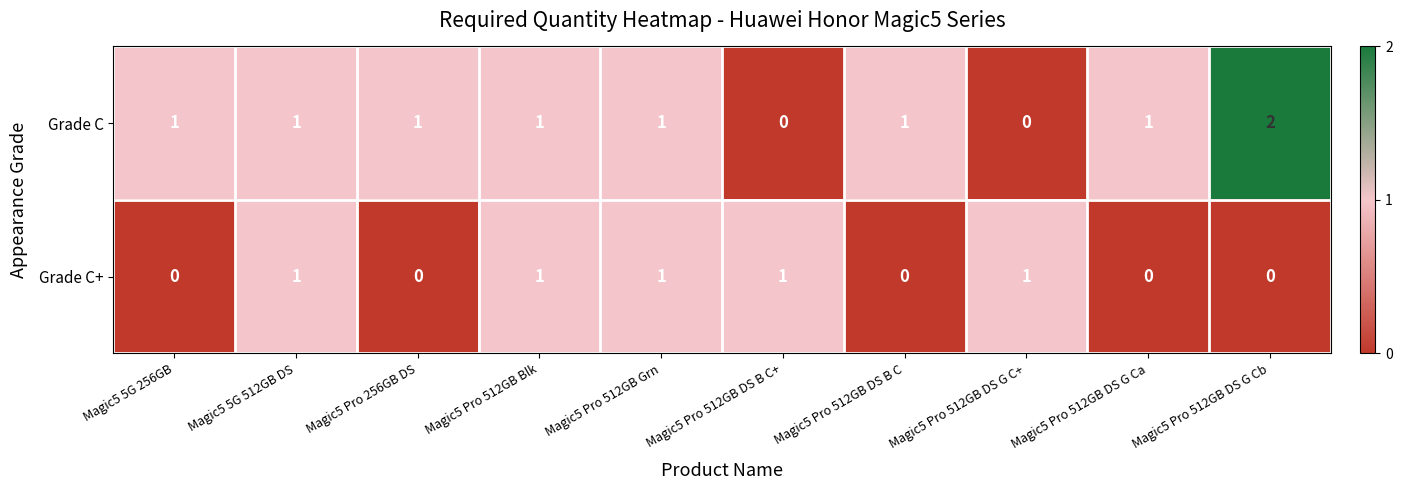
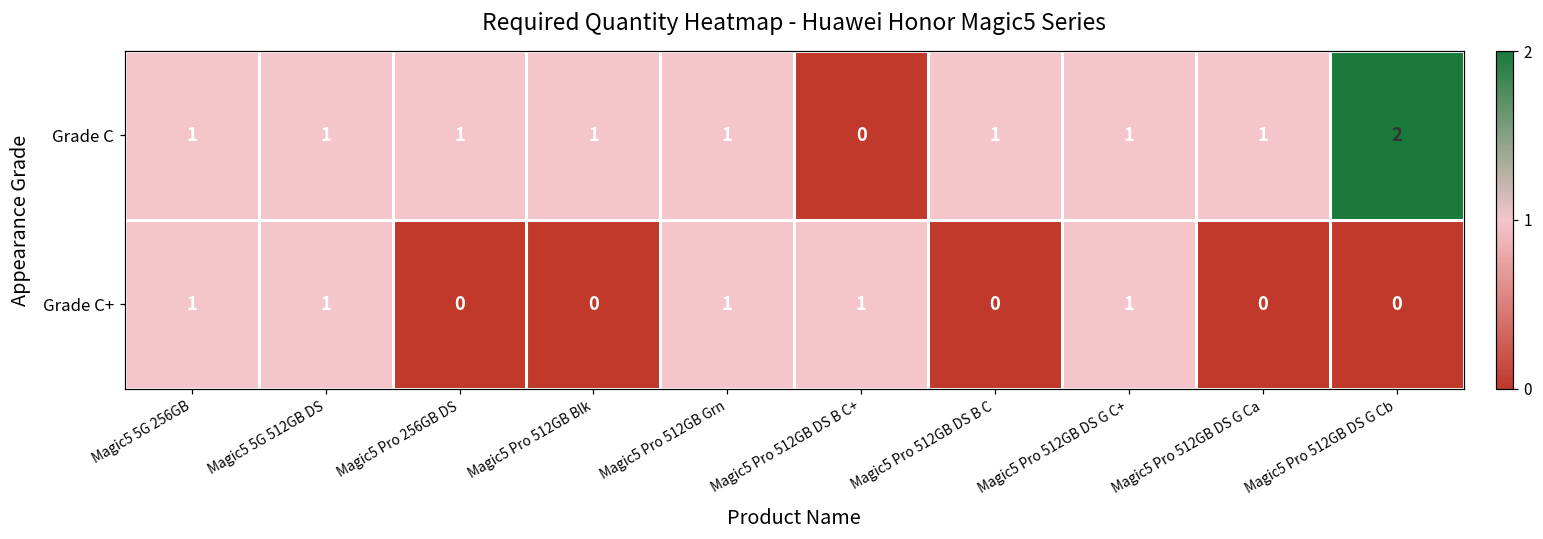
  {
    "Grade C": {
      "Magic5 5G 256GB": 1,
      "Magic5 5G 512GB DS": 1,
      "Magic5 Pro 256GB DS": 1,
      "Magic5 Pro 512GB Blk": 1,
      "Magic5 Pro 512GB Grn": 1,
      "Magic5 Pro 512GB DS B C+": 0,
      "Magic5 Pro 512GB DS B C": 1,
-     "Magic5 Pro 512GB DS G C+": 0,
+     "Magic5 Pro 512GB DS G C+": 1,
      "Magic5 Pro 512GB DS G Ca": 1,
      "Magic5 Pro 512GB DS G Cb": 2
    },
    "Grade C+": {
-     "Magic5 5G 256GB": 0,
+     "Magic5 5G 256GB": 1,
      "Magic5 5G 512GB DS": 1,
      "Magic5 Pro 256GB DS": 0,
-     "Magic5 Pro 512GB Blk": 1,
+     "Magic5 Pro 512GB Blk": 0,
      "Magic5 Pro 512GB Grn": 1,
      "Magic5 Pro 512GB DS B C+": 1,
      "Magic5 Pro 512GB DS B C": 0,
      "Magic5 Pro 512GB DS G C+": 1,
      "Magic5 Pro 512GB DS G Ca": 0,
      "Magic5 Pro 512GB DS G Cb": 0
    }
  }
